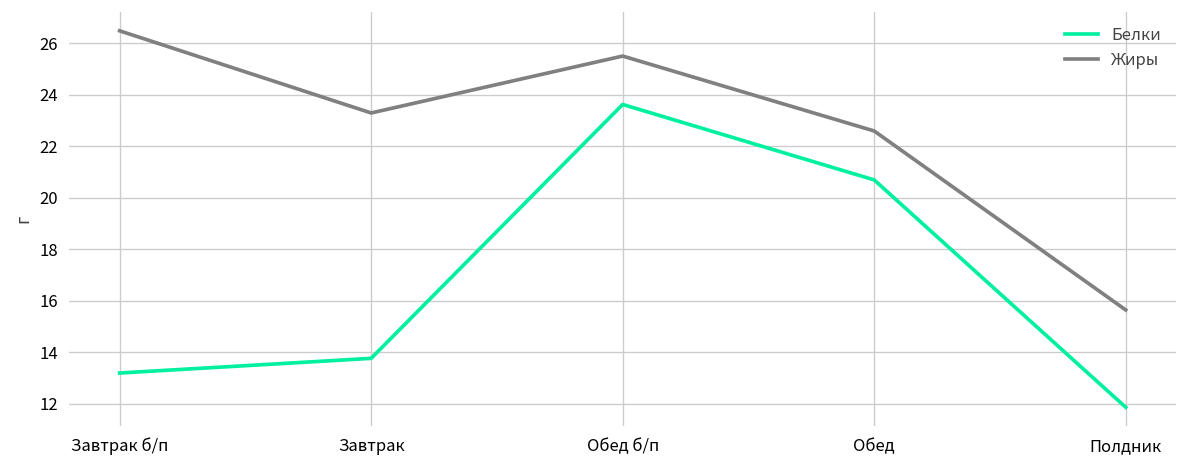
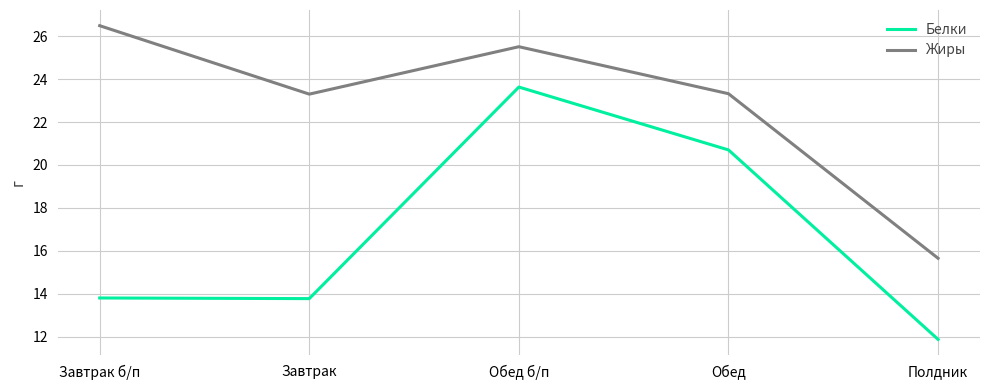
  {
    "Белки": {
-     "Завтрак б/п": 13.2,
+     "Завтрак б/п": 13.8,
      "Завтрак": 13.8,
      "Обед б/п": 23.6,
      "Обед": 20.7,
      "Полдник": 11.9
    },
    "Жиры": {
      "Завтрак б/п": 26.5,
      "Завтрак": 23.3,
      "Обед б/п": 25.5,
-     "Обед": 22.6,
+     "Обед": 23.3,
      "Полдник": 15.7
    }
  }
